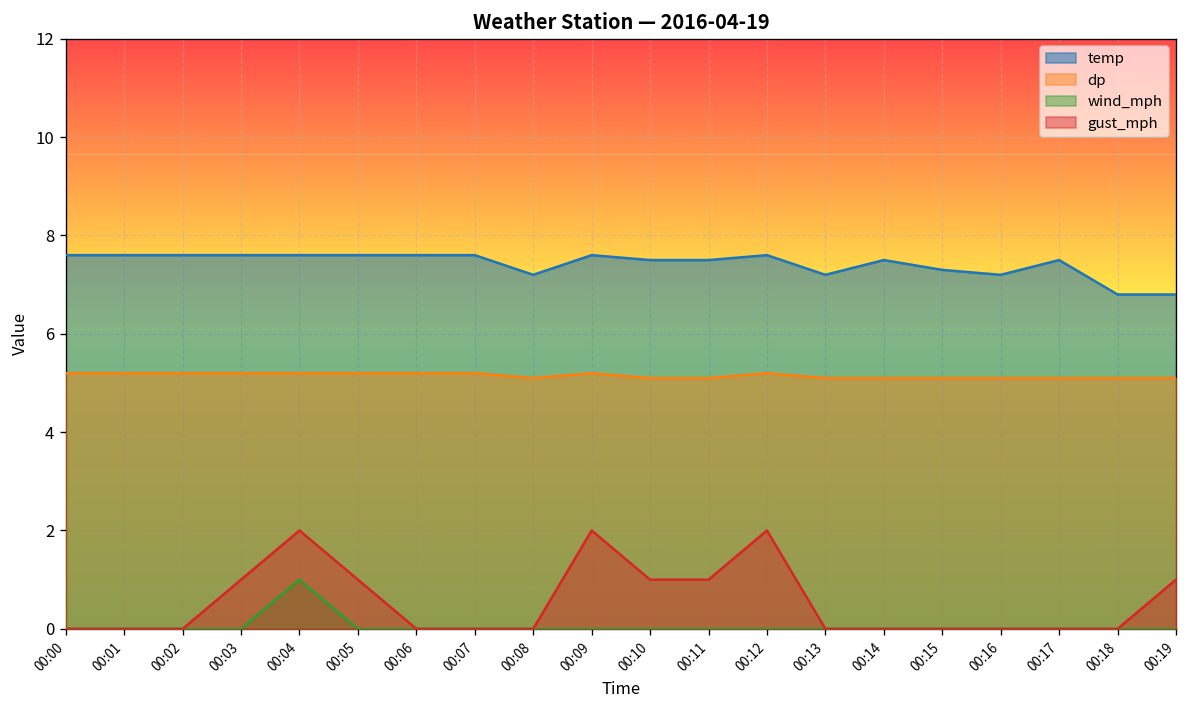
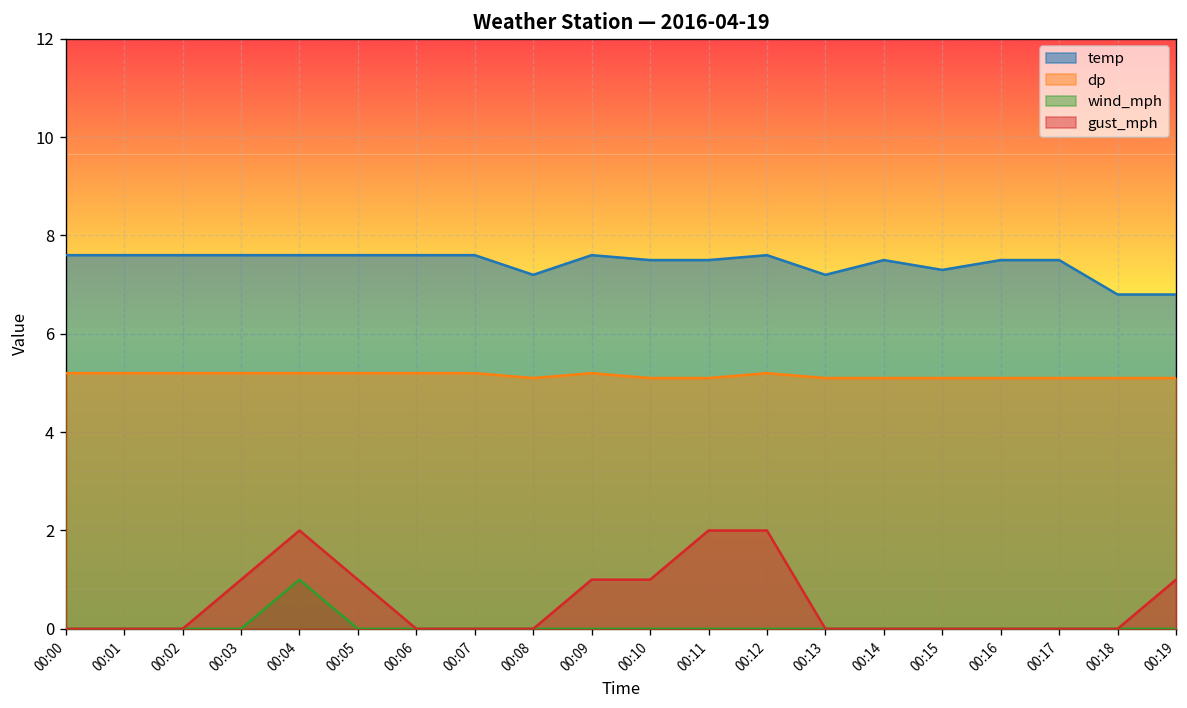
  {
    "temp": {
      "00:00": 7.6,
      "00:01": 7.6,
      "00:02": 7.6,
      "00:03": 7.6,
      "00:04": 7.6,
      "00:05": 7.6,
      "00:06": 7.6,
      "00:07": 7.6,
      "00:08": 7.2,
      "00:09": 7.6,
      "00:10": 7.5,
      "00:11": 7.5,
      "00:12": 7.6,
      "00:13": 7.2,
      "00:14": 7.5,
      "00:15": 7.3,
-     "00:16": 7.2,
+     "00:16": 7.5,
      "00:17": 7.5,
      "00:18": 6.8,
      "00:19": 6.8
    },
    "dp": {
      "00:00": 5.2,
      "00:01": 5.2,
      "00:02": 5.2,
      "00:03": 5.2,
      "00:04": 5.2,
      "00:05": 5.2,
      "00:06": 5.2,
      "00:07": 5.2,
      "00:08": 5.1,
      "00:09": 5.2,
      "00:10": 5.1,
      "00:11": 5.1,
      "00:12": 5.2,
      "00:13": 5.1,
      "00:14": 5.1,
      "00:15": 5.1,
      "00:16": 5.1,
      "00:17": 5.1,
      "00:18": 5.1,
      "00:19": 5.1
    },
    "wind_mph": {
      "00:03": 0.0,
      "00:04": 1.0,
      "00:05": 0.0,
      "00:09": 0.0,
      "00:10": 0.0,
      "00:11": 0.0,
      "00:12": 0.0,
      "00:19": 0.0
    },
    "gust_mph": {
      "00:03": 1,
      "00:04": 2,
      "00:05": 1,
-     "00:09": 2,
+     "00:09": 1,
      "00:10": 1,
-     "00:11": 1,
+     "00:11": 2,
      "00:12": 2,
      "00:19": 1
    }
  }
